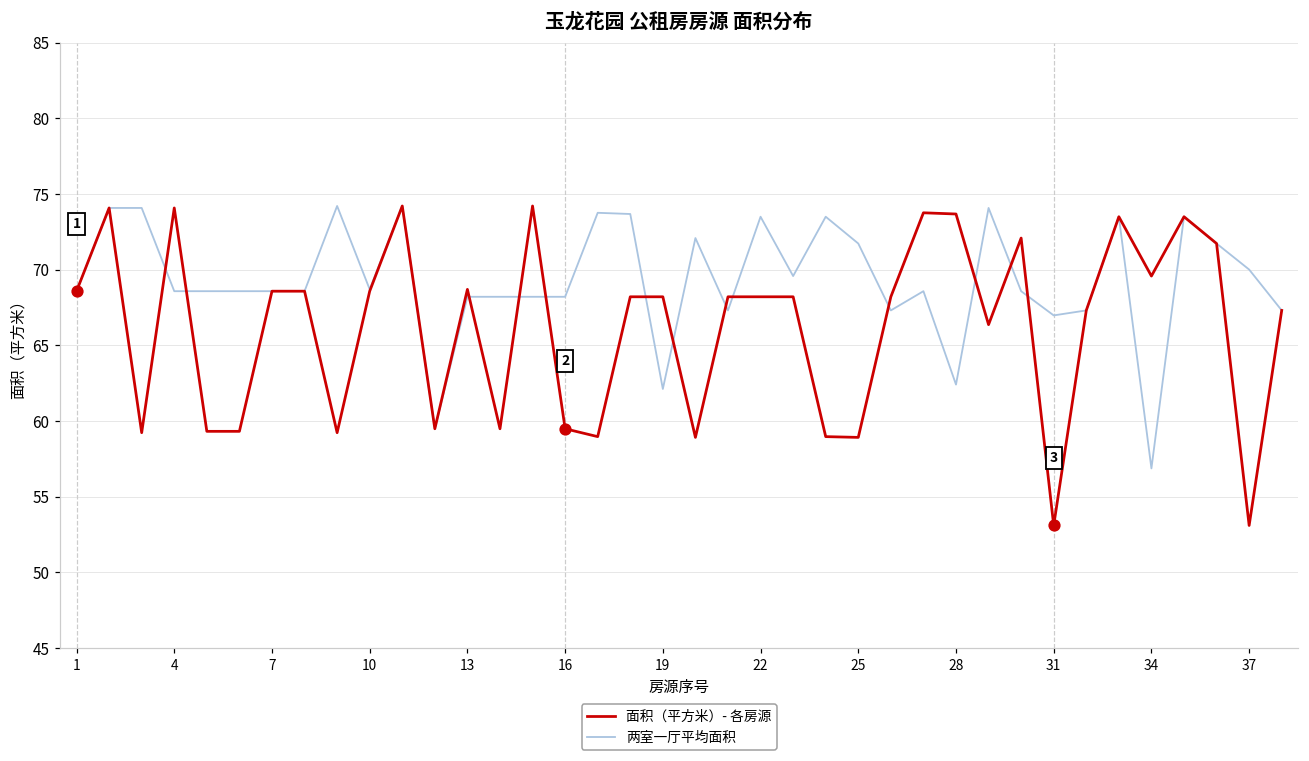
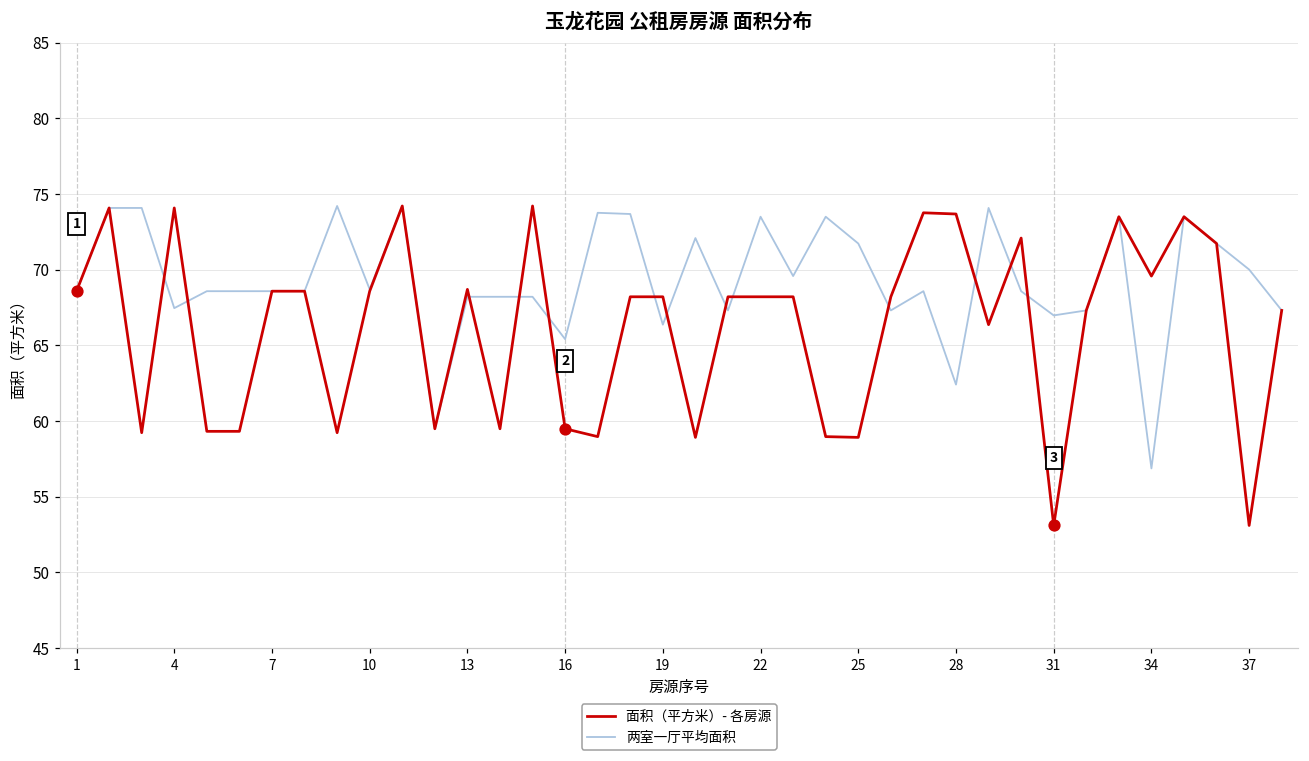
  {
    "两室一厅平均面积": {
-     "4": 68.6,
+     "4": 67.5,
      "13": 68.2,
-     "16": 68.2,
-     "19": 62.1,
+     "16": 65.4,
+     "19": 66.4,
      "22": 73.5,
      "25": 71.7,
      "28": 62.4,
      "31": 67.0,
      "34": 56.9,
      "37": 70.0
    }
  }
